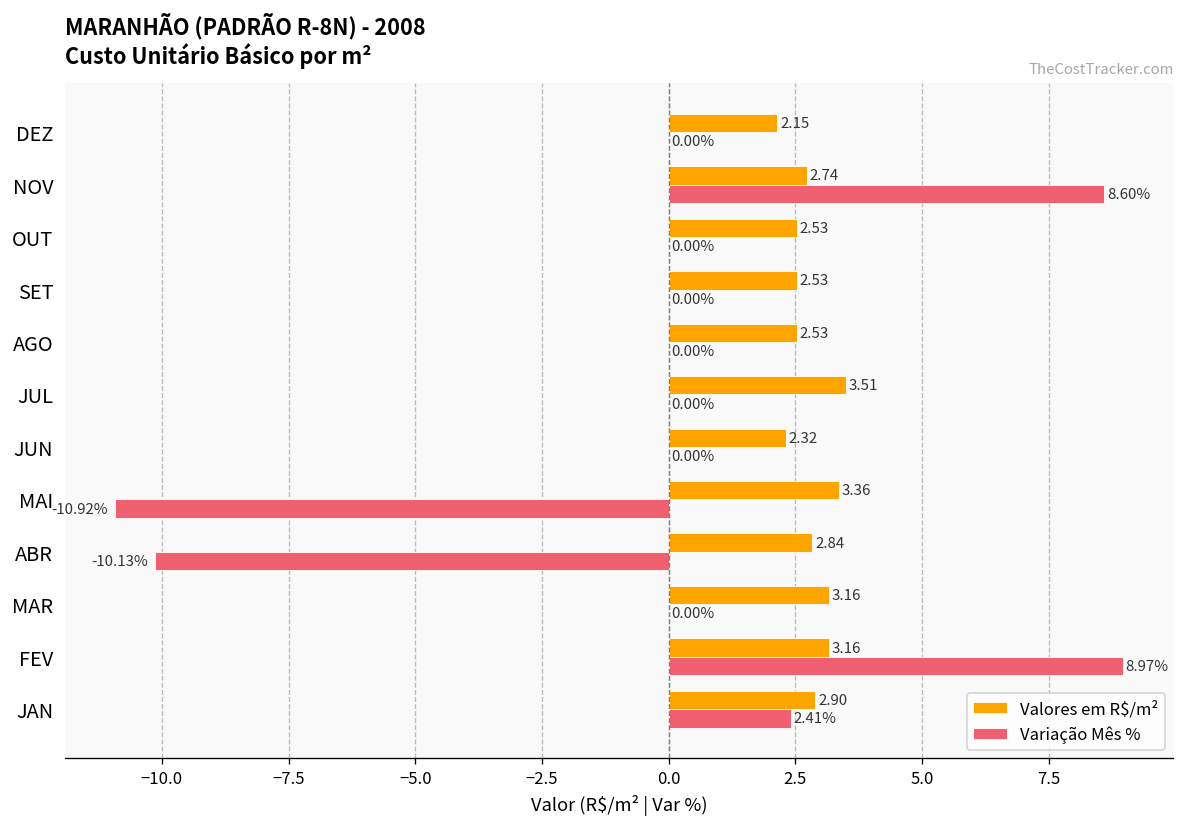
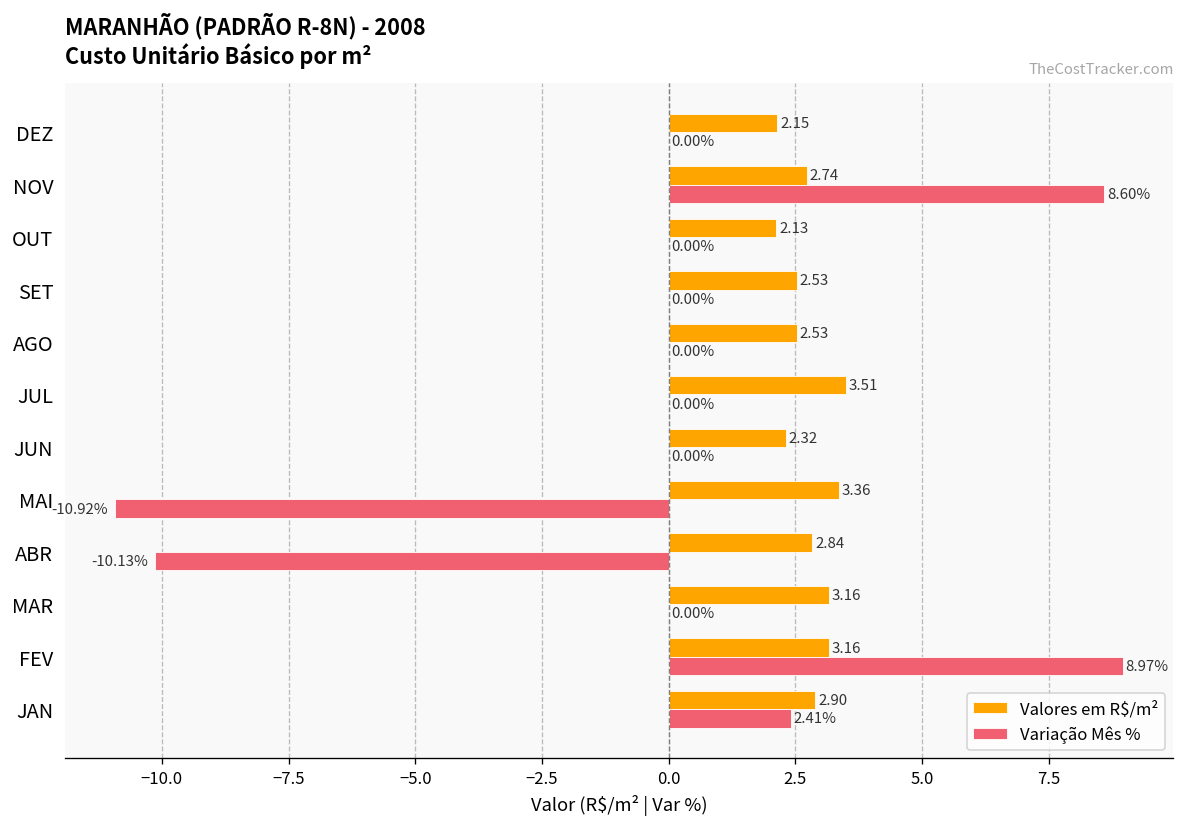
  {
    "Valores em R$/m²": {
      "DEZ": "2.15",
      "NOV": "2.74",
-     "OUT": "2.53",
+     "OUT": "2.13",
      "SET": "2.53",
      "AGO": "2.53",
      "JUL": "3.51",
      "JUN": "2.32",
      "MAI": "3.36",
      "ABR": "2.84",
      "MAR": "3.16",
      "FEV": "3.16",
      "JAN": "2.90"
    },
    "Variação Mês %": {
      "DEZ": "0.00%",
      "NOV": "8.60%",
      "OUT": "0.00%",
      "SET": "0.00%",
      "AGO": "0.00%",
      "JUL": "0.00%",
      "JUN": "0.00%",
      "MAI": "-10.92%",
      "ABR": "-10.13%",
      "MAR": "0.00%",
      "FEV": "8.97%",
      "JAN": "2.41%"
    }
  }
